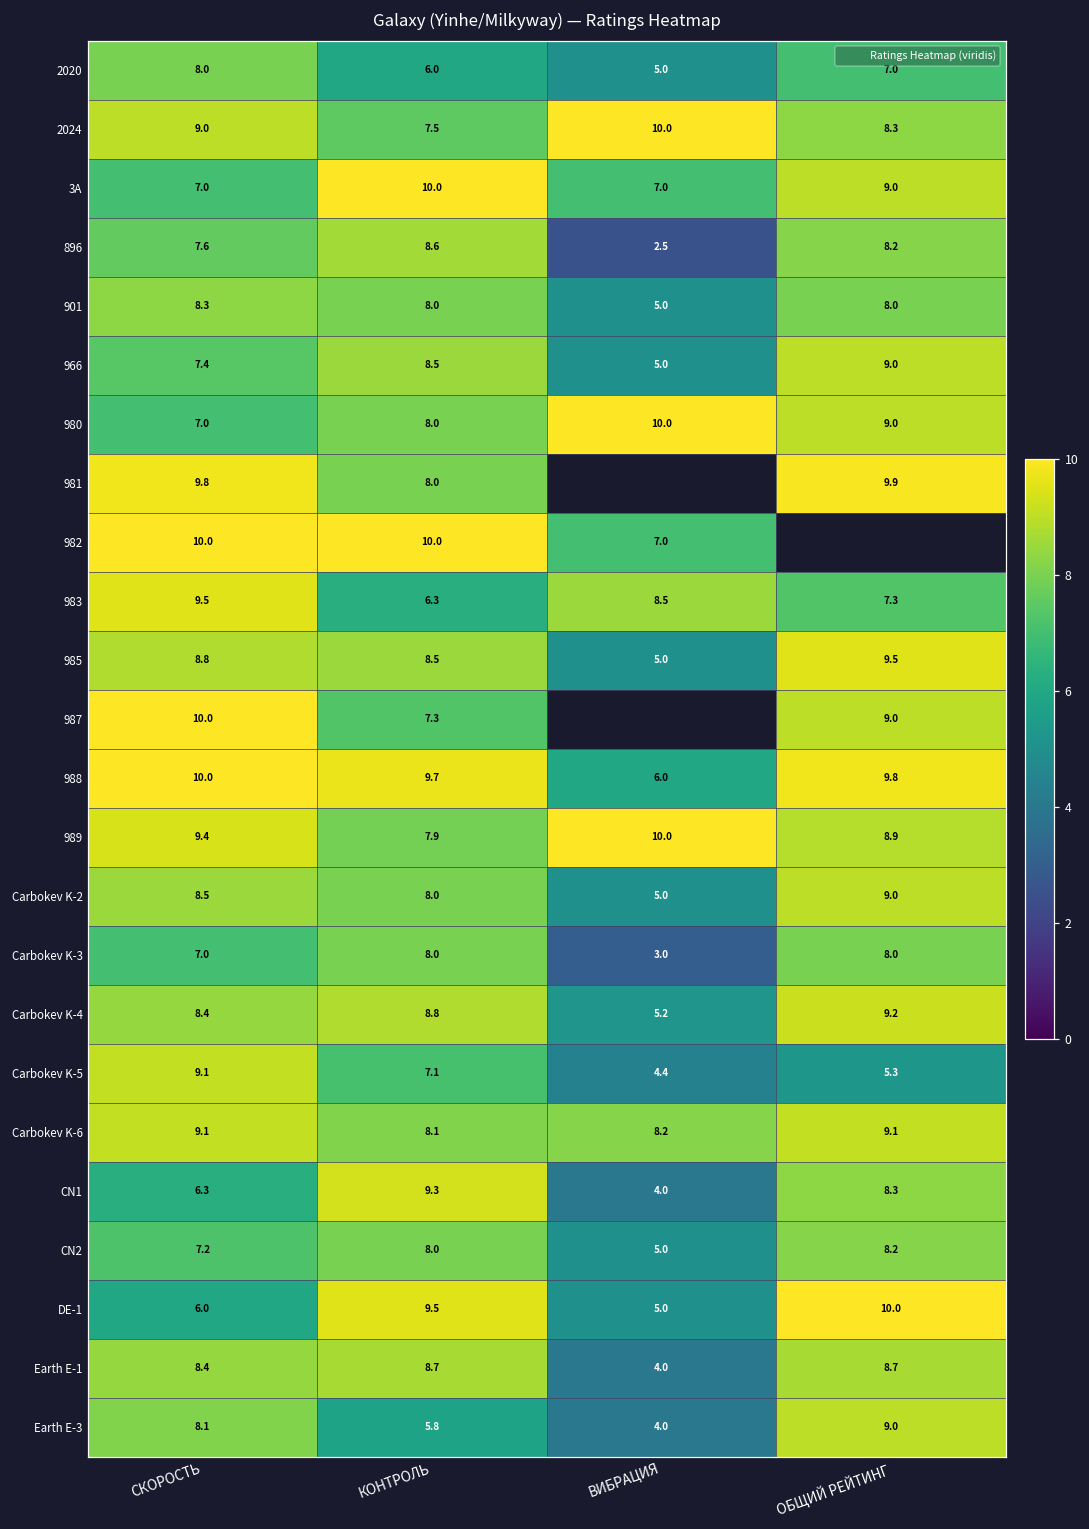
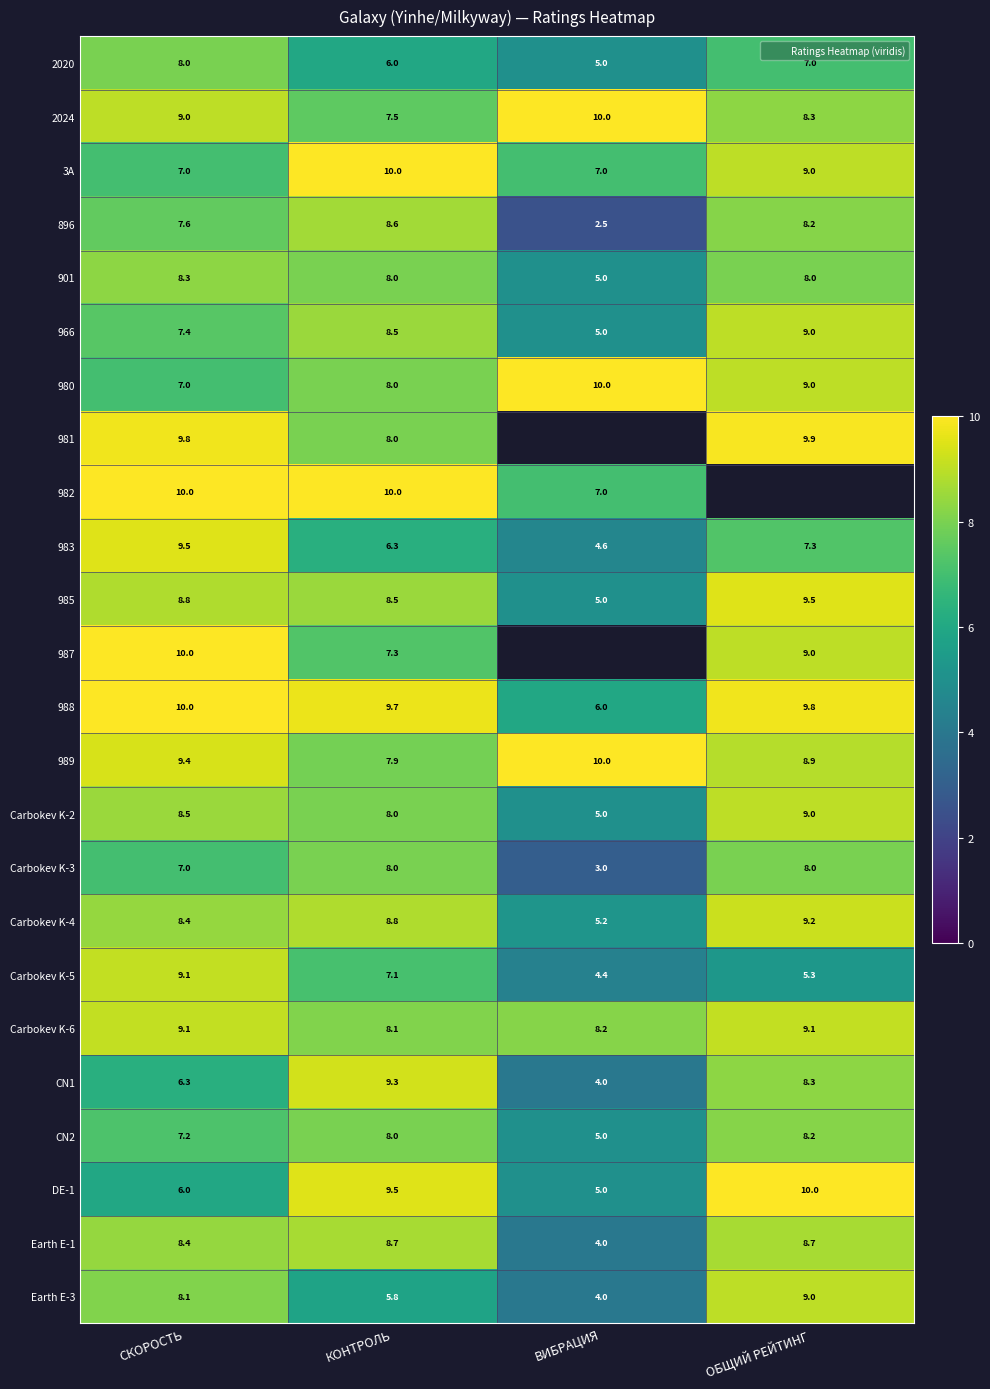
  {
    "2020": {
      "СКОРОСТЬ": 8.0,
      "КОНТРОЛЬ": 6.0,
      "ВИБРАЦИЯ": 5.0
    },
    "2024": {
      "СКОРОСТЬ": 9.0,
      "КОНТРОЛЬ": 7.5,
      "ВИБРАЦИЯ": 10.0,
      "ОБЩИЙ РЕЙТИНГ": 8.3
    },
    "3A": {
      "СКОРОСТЬ": 7.0,
      "КОНТРОЛЬ": 10.0,
      "ВИБРАЦИЯ": 7.0,
      "ОБЩИЙ РЕЙТИНГ": 9.0
    },
    "896": {
      "СКОРОСТЬ": 7.6,
      "КОНТРОЛЬ": 8.6,
      "ВИБРАЦИЯ": 2.5,
      "ОБЩИЙ РЕЙТИНГ": 8.2
    },
    "901": {
      "СКОРОСТЬ": 8.3,
      "КОНТРОЛЬ": 8.0,
      "ВИБРАЦИЯ": 5.0,
      "ОБЩИЙ РЕЙТИНГ": 8.0
    },
    "966": {
      "СКОРОСТЬ": 7.4,
      "КОНТРОЛЬ": 8.5,
      "ВИБРАЦИЯ": 5.0,
      "ОБЩИЙ РЕЙТИНГ": 9.0
    },
    "980": {
      "СКОРОСТЬ": 7.0,
      "КОНТРОЛЬ": 8.0,
      "ВИБРАЦИЯ": 10.0,
      "ОБЩИЙ РЕЙТИНГ": 9.0
    },
    "981": {
      "СКОРОСТЬ": 9.8,
      "КОНТРОЛЬ": 8.0,
      "ОБЩИЙ РЕЙТИНГ": 9.9
    },
    "982": {
      "СКОРОСТЬ": 10.0,
      "КОНТРОЛЬ": 10.0,
      "ВИБРАЦИЯ": 7.0
    },
    "983": {
      "СКОРОСТЬ": 9.5,
      "КОНТРОЛЬ": 6.3,
-     "ВИБРАЦИЯ": 8.5,
+     "ВИБРАЦИЯ": 4.6,
      "ОБЩИЙ РЕЙТИНГ": 7.3
    },
    "985": {
      "СКОРОСТЬ": 8.8,
      "КОНТРОЛЬ": 8.5,
      "ВИБРАЦИЯ": 5.0,
      "ОБЩИЙ РЕЙТИНГ": 9.5
    },
    "987": {
      "СКОРОСТЬ": 10.0,
      "КОНТРОЛЬ": 7.3,
      "ОБЩИЙ РЕЙТИНГ": 9.0
    },
    "988": {
      "СКОРОСТЬ": 10.0,
      "КОНТРОЛЬ": 9.7,
      "ВИБРАЦИЯ": 6.0,
      "ОБЩИЙ РЕЙТИНГ": 9.8
    },
    "989": {
      "СКОРОСТЬ": 9.4,
      "КОНТРОЛЬ": 7.9,
      "ВИБРАЦИЯ": 10.0,
      "ОБЩИЙ РЕЙТИНГ": 8.9
    },
    "Carbokev K-2": {
      "СКОРОСТЬ": 8.5,
      "КОНТРОЛЬ": 8.0,
      "ВИБРАЦИЯ": 5.0,
      "ОБЩИЙ РЕЙТИНГ": 9.0
    },
    "Carbokev K-3": {
      "СКОРОСТЬ": 7.0,
      "КОНТРОЛЬ": 8.0,
      "ВИБРАЦИЯ": 3.0,
      "ОБЩИЙ РЕЙТИНГ": 8.0
    },
    "Carbokev K-4": {
      "СКОРОСТЬ": 8.4,
      "КОНТРОЛЬ": 8.8,
      "ВИБРАЦИЯ": 5.2,
      "ОБЩИЙ РЕЙТИНГ": 9.2
    },
    "Carbokev K-5": {
      "СКОРОСТЬ": 9.1,
      "КОНТРОЛЬ": 7.1,
      "ВИБРАЦИЯ": 4.4,
      "ОБЩИЙ РЕЙТИНГ": 5.3
    },
    "Carbokev K-6": {
      "СКОРОСТЬ": 9.1,
      "КОНТРОЛЬ": 8.1,
      "ВИБРАЦИЯ": 8.2,
      "ОБЩИЙ РЕЙТИНГ": 9.1
    },
    "CN1": {
      "СКОРОСТЬ": 6.3,
      "КОНТРОЛЬ": 9.3,
      "ВИБРАЦИЯ": 4.0,
      "ОБЩИЙ РЕЙТИНГ": 8.3
    },
    "CN2": {
      "СКОРОСТЬ": 7.2,
      "КОНТРОЛЬ": 8.0,
      "ВИБРАЦИЯ": 5.0,
      "ОБЩИЙ РЕЙТИНГ": 8.2
    },
    "DE-1": {
      "СКОРОСТЬ": 6.0,
      "КОНТРОЛЬ": 9.5,
      "ВИБРАЦИЯ": 5.0,
      "ОБЩИЙ РЕЙТИНГ": 10.0
    },
    "Earth E-1": {
      "СКОРОСТЬ": 8.4,
      "КОНТРОЛЬ": 8.7,
      "ВИБРАЦИЯ": 4.0,
      "ОБЩИЙ РЕЙТИНГ": 8.7
    },
    "Earth E-3": {
      "СКОРОСТЬ": 8.1,
      "КОНТРОЛЬ": 5.8,
      "ВИБРАЦИЯ": 4.0,
      "ОБЩИЙ РЕЙТИНГ": 9.0
    }
  }
